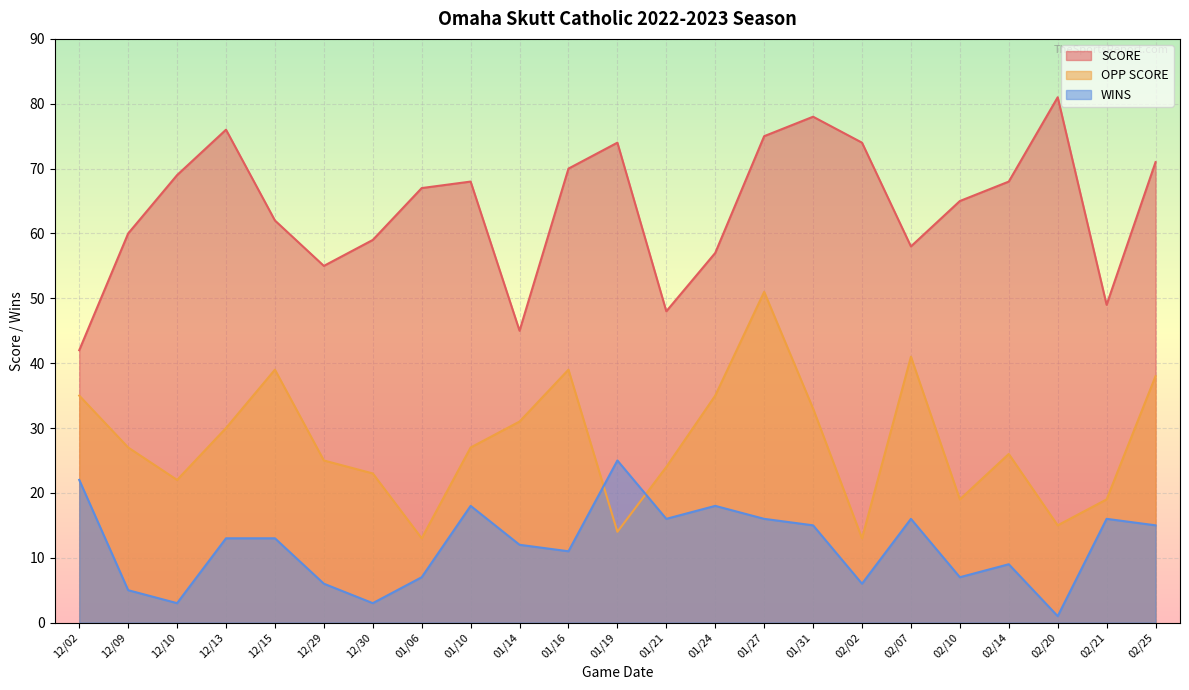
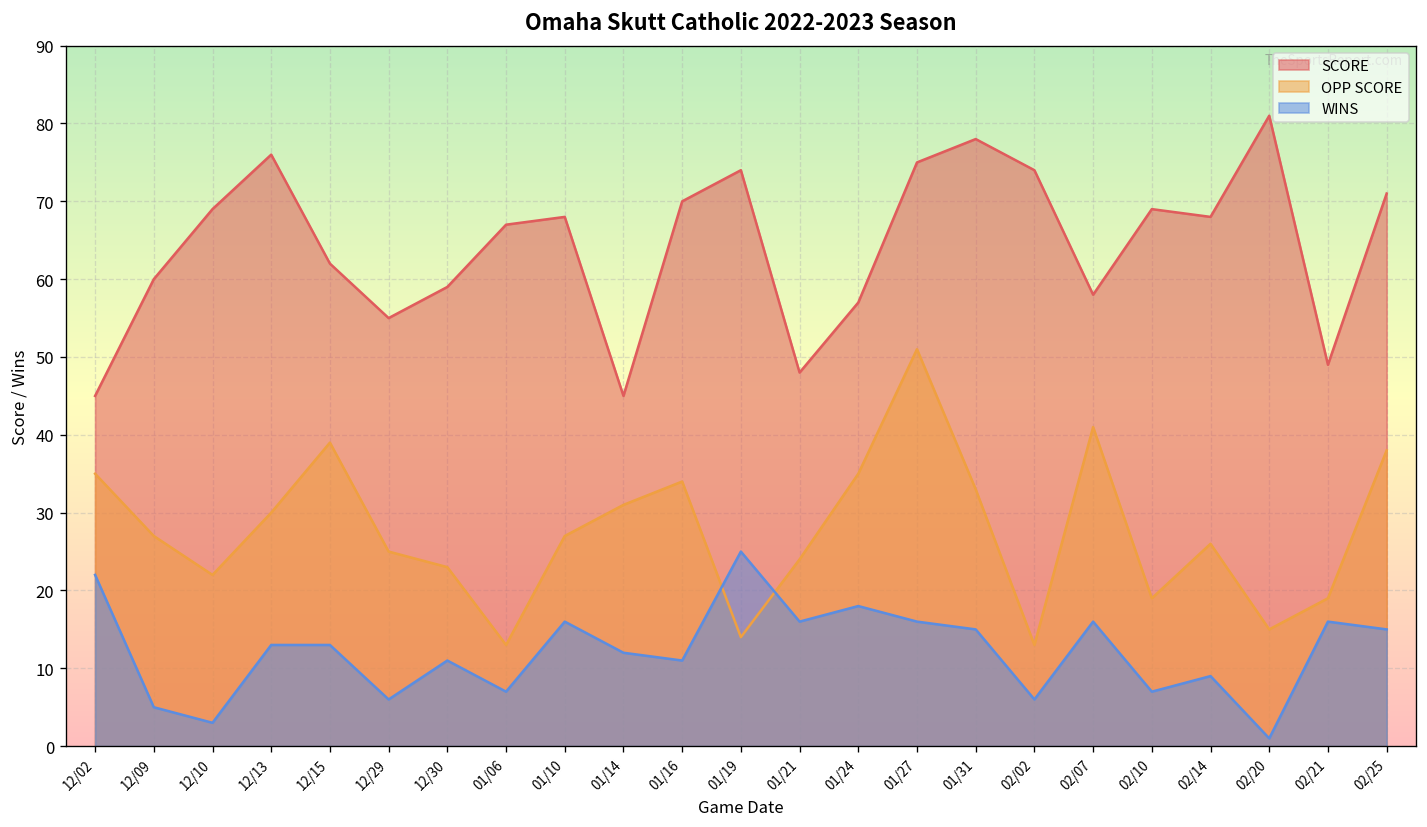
  {
    "SCORE": {
-     "12/02": 42,
+     "12/02": 45,
      "12/09": 60,
      "12/10": 69,
      "12/13": 76,
      "12/15": 62,
      "12/29": 55,
      "12/30": 59,
      "01/06": 67,
      "01/10": 68,
      "01/14": 45,
      "01/16": 70,
      "01/19": 74,
      "01/21": 48,
      "01/24": 57,
      "01/27": 75,
      "01/31": 78,
      "02/02": 74,
      "02/07": 58,
-     "02/10": 65,
+     "02/10": 69,
      "02/14": 68,
      "02/20": 81,
      "02/21": 49,
      "02/25": 71
    },
    "OPP SCORE": {
      "12/02": 35,
      "12/09": 27,
      "12/10": 22,
      "12/13": 30,
      "12/15": 39,
      "12/29": 25,
      "12/30": 23,
      "01/06": 13,
      "01/10": 27,
      "01/14": 31,
-     "01/16": 39,
+     "01/16": 34,
      "01/19": 14,
      "01/21": 24,
      "01/24": 35,
      "01/27": 51,
      "01/31": 33,
      "02/02": 13,
      "02/07": 41,
      "02/10": 19,
      "02/14": 26,
      "02/20": 15,
      "02/21": 19,
      "02/25": 38
    },
    "WINS": {
      "12/02": 22,
      "12/09": 5,
      "12/10": 3,
      "12/13": 13,
      "12/15": 13,
      "12/29": 6,
-     "12/30": 3,
+     "12/30": 11,
      "01/06": 7,
-     "01/10": 18,
+     "01/10": 16,
      "01/14": 12,
      "01/16": 11,
      "01/19": 25,
      "01/21": 16,
      "01/24": 18,
      "01/27": 16,
      "01/31": 15,
      "02/02": 6,
      "02/07": 16,
      "02/10": 7,
      "02/14": 9,
      "02/20": 1,
      "02/21": 16,
      "02/25": 15
    }
  }
